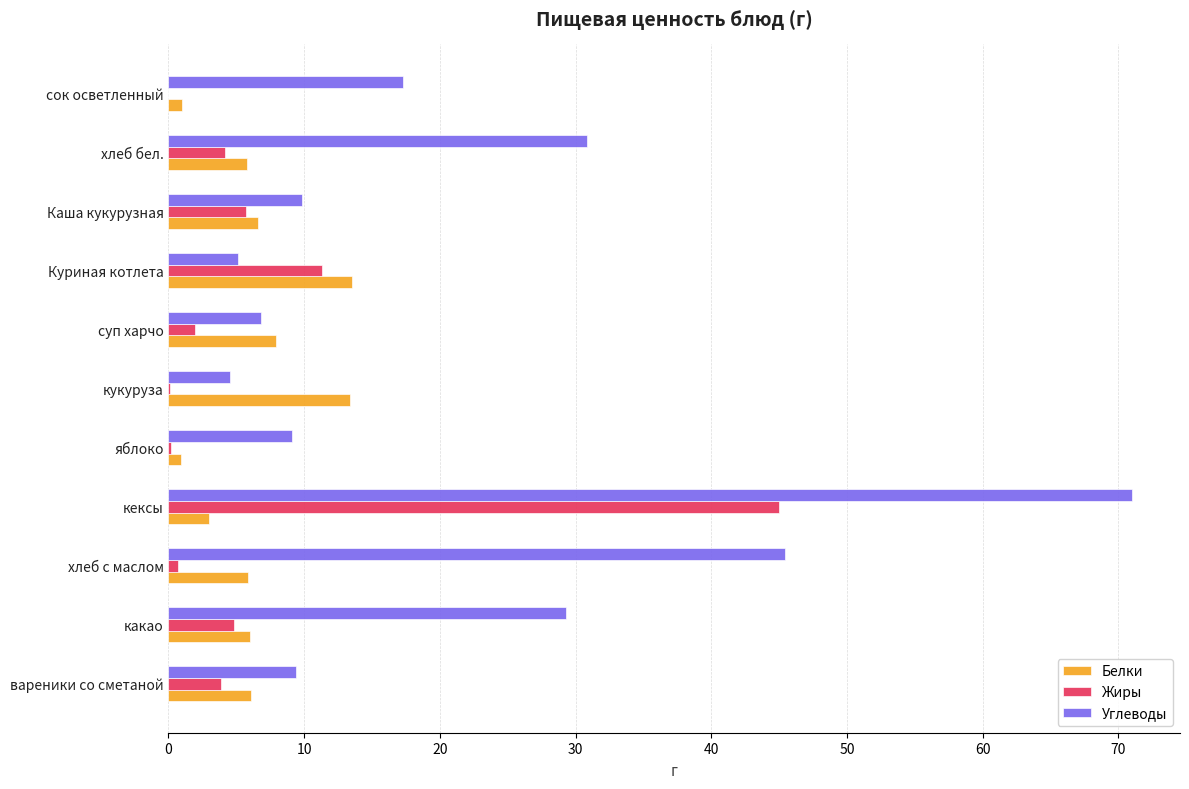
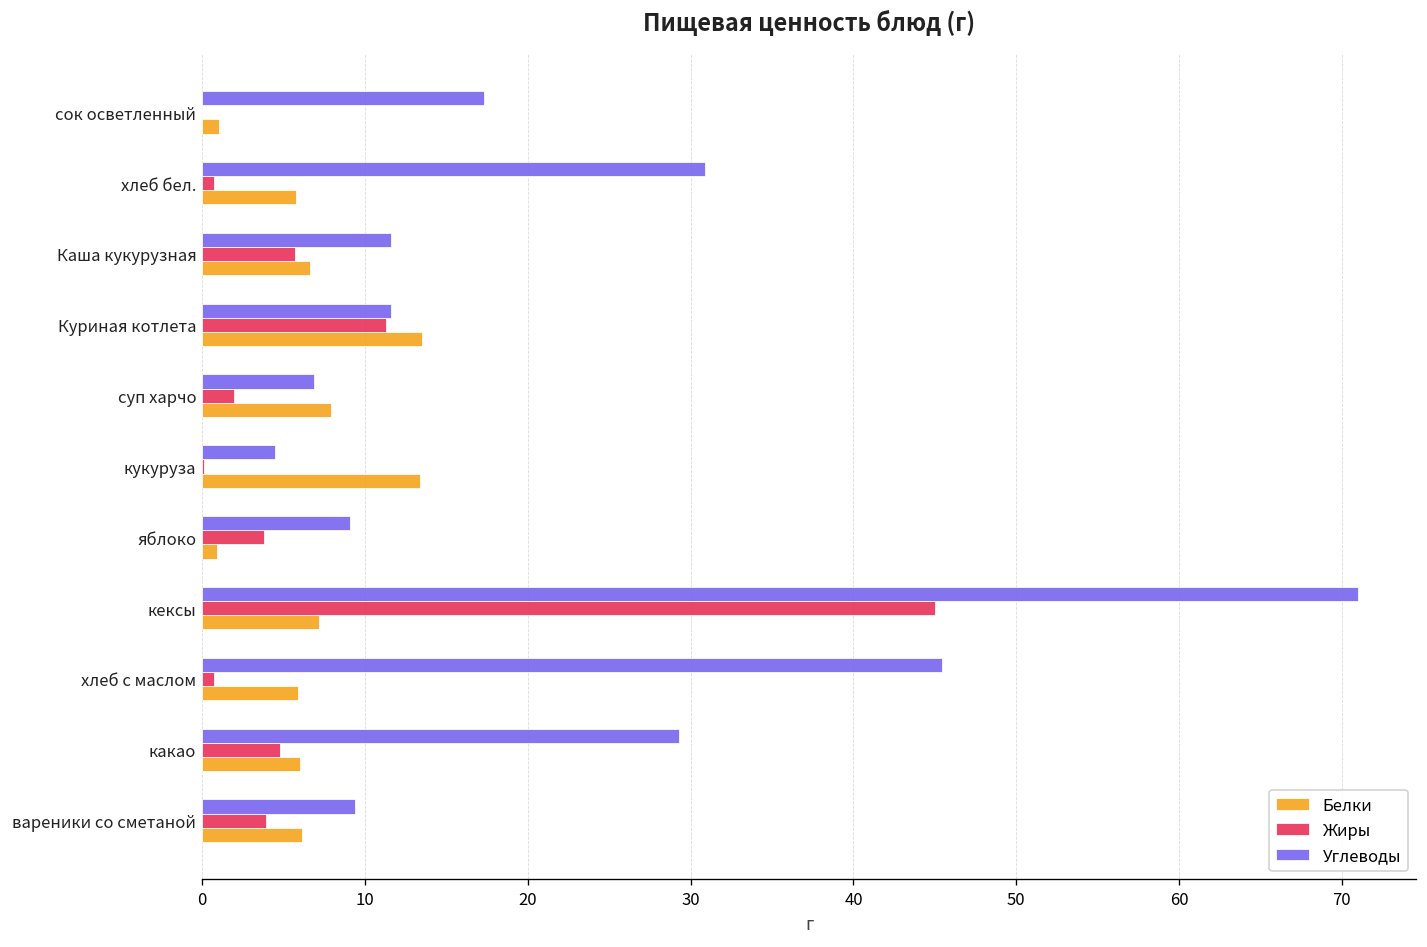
  {
    "Белки": {
      "сок осветленный": 1.0,
      "хлеб бел.": 5.8,
      "Каша кукурузная": 6.6,
      "Куриная котлета": 13.5,
      "суп харчо": 7.9,
      "кукуруза": 13.4,
      "яблоко": 0.9,
-     "кексы": 3.0,
+     "кексы": 7.2,
      "хлеб с маслом": 5.9,
      "какао": 6.0,
      "вареники со сметаной": 6.1
    },
    "Жиры": {
      "сок осветленный": 0.0,
-     "хлеб бел.": 4.2,
+     "хлеб бел.": 0.7,
      "Каша кукурузная": 5.7,
      "Куриная котлета": 11.3,
      "суп харчо": 2.0,
-     "яблоко": 0.2,
+     "яблоко": 3.8,
      "кексы": 45.0,
      "хлеб с маслом": 0.7,
      "какао": 4.8,
      "вареники со сметаной": 3.9
    },
    "Углеводы": {
      "сок осветленный": 17.3,
      "хлеб бел.": 30.9,
-     "Каша кукурузная": 9.9,
-     "Куриная котлета": 5.1,
+     "Каша кукурузная": 11.6,
+     "Куриная котлета": 11.6,
      "суп харчо": 6.9,
      "кукуруза": 4.5,
      "яблоко": 9.1,
      "кексы": 71.0,
      "хлеб с маслом": 45.4,
      "какао": 29.3,
      "вареники со сметаной": 9.4
    }
  }
